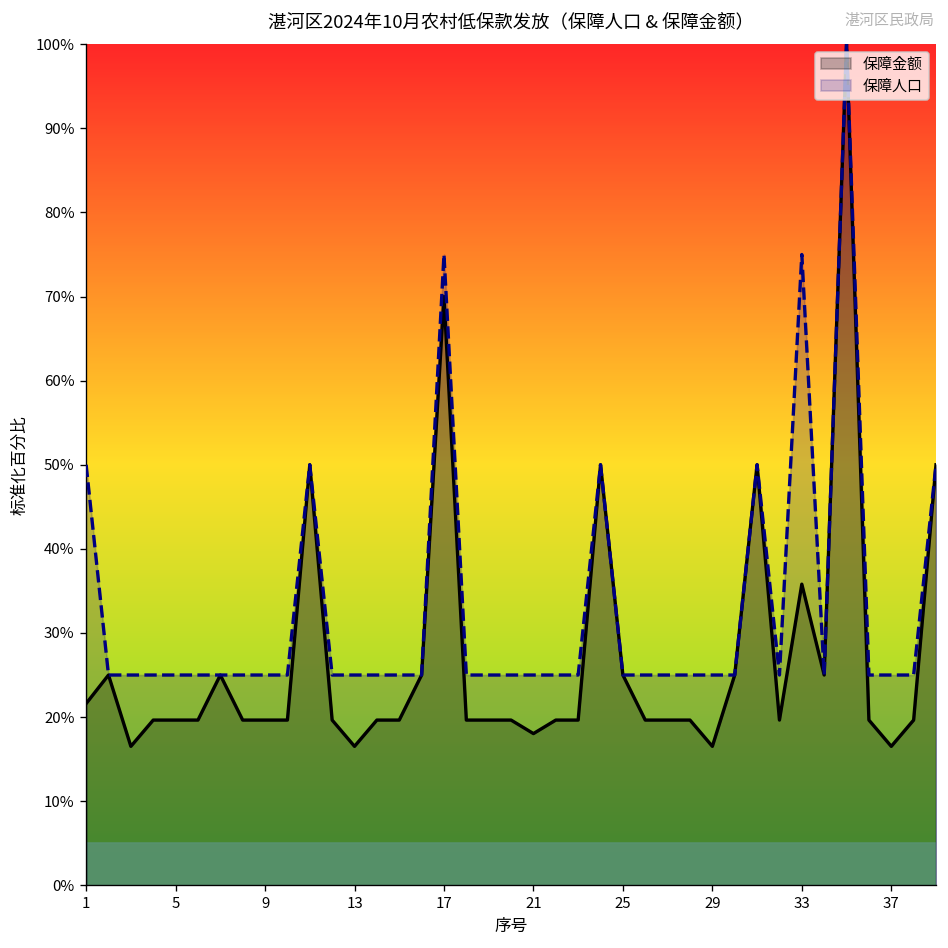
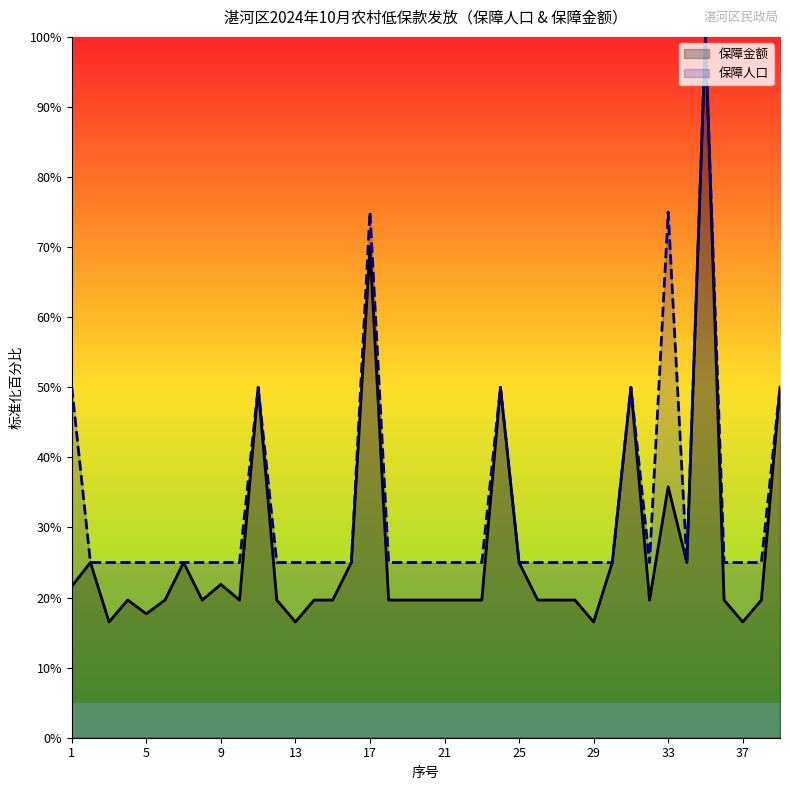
  {
    "保障金额": {
      "1": "22%",
-     "5": "20%",
-     "9": "20%",
+     "5": "18%",
+     "9": "22%",
      "13": "17%",
      "17": "70%",
-     "21": "18%",
+     "21": "20%",
      "29": "17%",
      "33": "36%",
      "37": "17%"
    },
    "保障人口": {
      "1": "50%",
      "5": "25%",
      "9": "25%",
      "13": "25%",
      "17": "75%",
      "21": "25%",
      "29": "25%",
      "33": "75%",
      "37": "25%"
    }
  }
